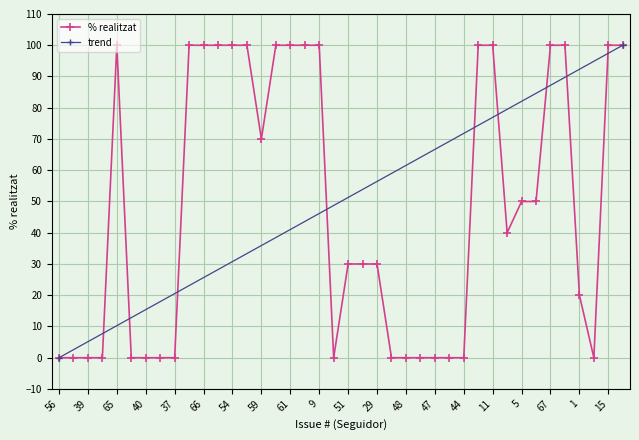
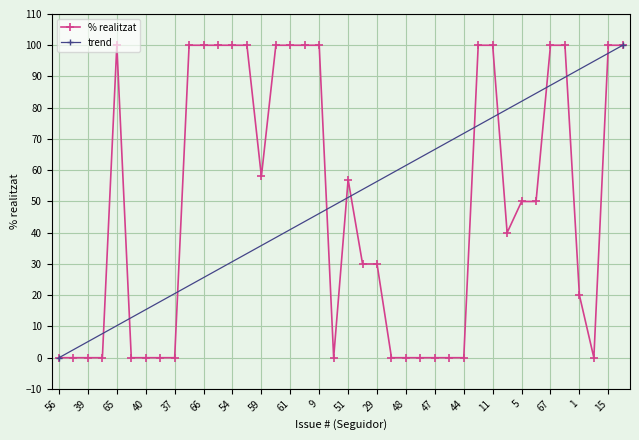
  {
    "% realitzat": {
      "40": 0,
      "66": 100,
      "54": 100,
-     "59": 70,
+     "59": 58,
      "61": 100,
-     "51": 30,
+     "51": 57,
      "48": 0,
      "47": 0,
      "44": 0,
      "67": 100
    }
  }
